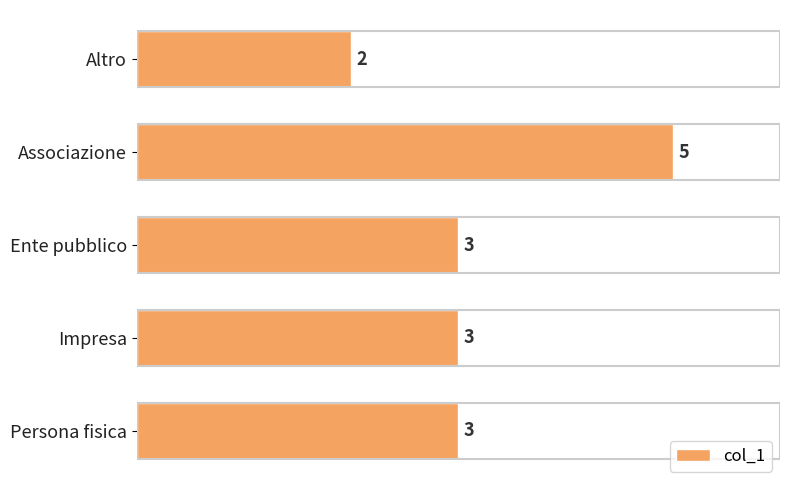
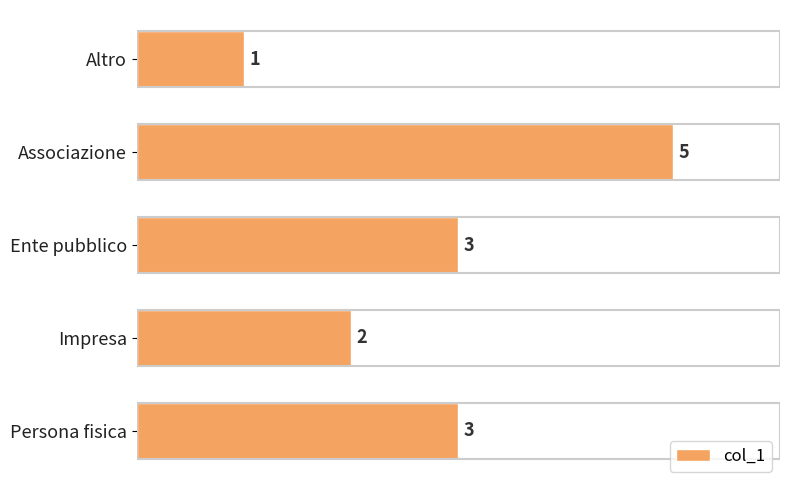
  {
-   "Altro": 2,
+   "Altro": 1,
    "Associazione": 5,
    "Ente pubblico": 3,
-   "Impresa": 3,
+   "Impresa": 2,
    "Persona fisica": 3
  }
